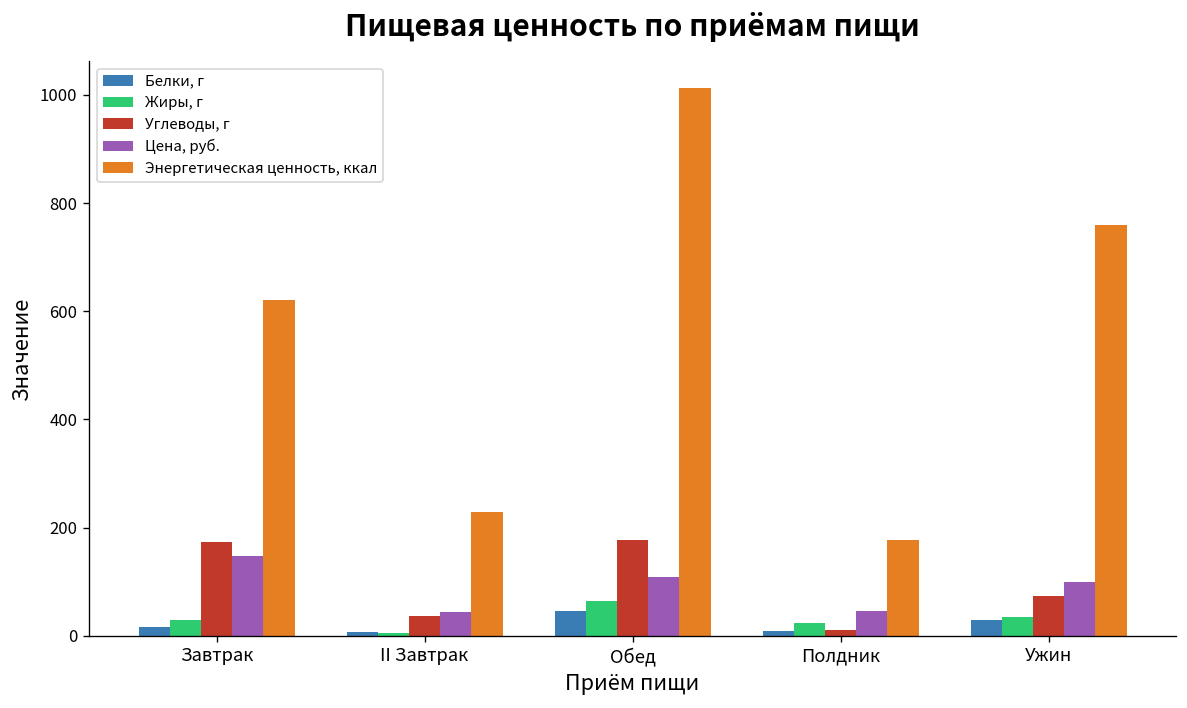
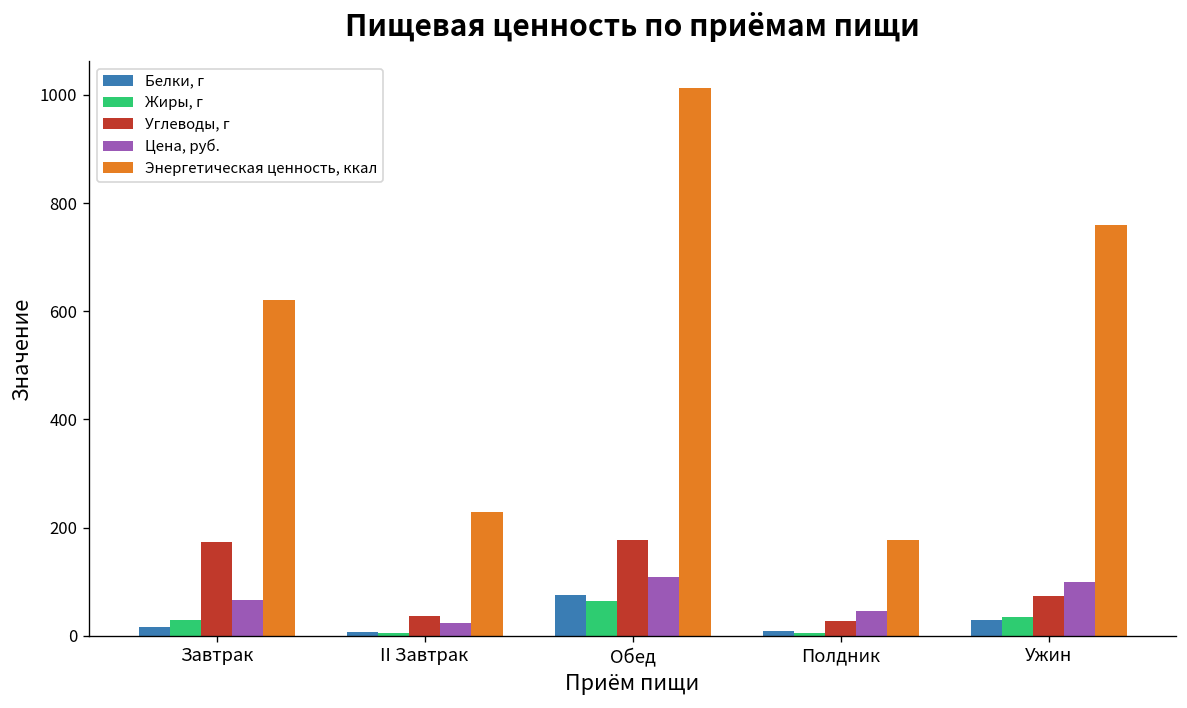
  {
    "Белки, г": {
      "Завтрак": 20,
      "II Завтрак": 10,
-     "Обед": 50,
+     "Обед": 70,
      "Полдник": 10,
      "Ужин": 30
    },
    "Жиры, г": {
      "Завтрак": 30,
      "II Завтрак": 10,
      "Обед": 60,
-     "Полдник": 20,
+     "Полдник": 10,
      "Ужин": 40
    },
    "Углеводы, г": {
      "Завтрак": 170,
      "II Завтрак": 40,
      "Обед": 180,
-     "Полдник": 10,
+     "Полдник": 30,
      "Ужин": 70
    },
    "Цена, руб.": {
-     "Завтрак": 150,
-     "II Завтрак": 40,
+     "Завтрак": 70,
+     "II Завтрак": 20,
      "Обед": 110,
      "Полдник": 50,
      "Ужин": 100
    },
    "Энергетическая ценность, ккал": {
      "Завтрак": 620,
      "II Завтрак": 230,
      "Обед": 1010,
      "Полдник": 180,
      "Ужин": 760
    }
  }
